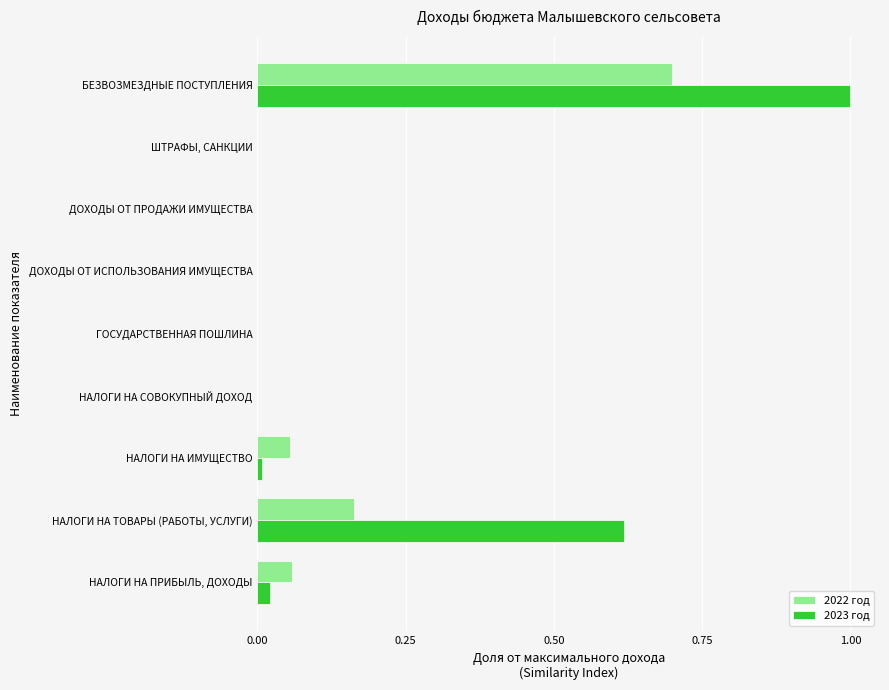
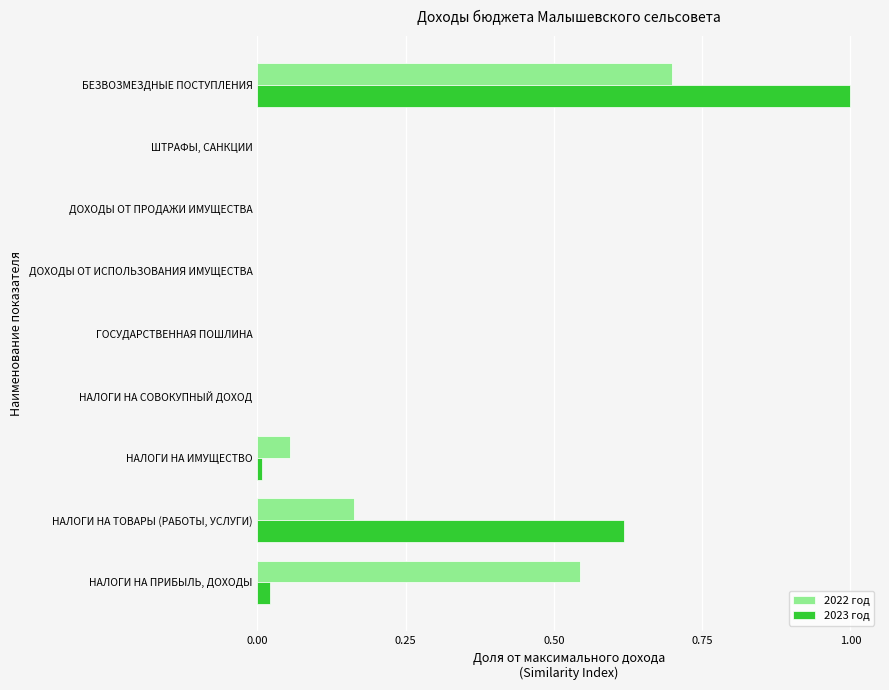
  {
    "2022 год": {
      "БЕЗВОЗМЕЗДНЫЕ ПОСТУПЛЕНИЯ": 0.70,
      "ШТРАФЫ, САНКЦИИ": 0.00,
      "ДОХОДЫ ОТ ПРОДАЖИ ИМУЩЕСТВА": 0.00,
      "ДОХОДЫ ОТ ИСПОЛЬЗОВАНИЯ ИМУЩЕСТВА": 0.00,
      "ГОСУДАРСТВЕННАЯ ПОШЛИНА": 0.00,
      "НАЛОГИ НА СОВОКУПНЫЙ ДОХОД": 0.00,
      "НАЛОГИ НА ИМУЩЕСТВО": 0.06,
      "НАЛОГИ НА ТОВАРЫ (РАБОТЫ, УСЛУГИ)": 0.16,
-     "НАЛОГИ НА ПРИБЫЛЬ, ДОХОДЫ": 0.06
+     "НАЛОГИ НА ПРИБЫЛЬ, ДОХОДЫ": 0.54
    },
    "2023 год": {
      "БЕЗВОЗМЕЗДНЫЕ ПОСТУПЛЕНИЯ": 1.00,
      "ШТРАФЫ, САНКЦИИ": 0.00,
      "ДОХОДЫ ОТ ПРОДАЖИ ИМУЩЕСТВА": 0.00,
      "ДОХОДЫ ОТ ИСПОЛЬЗОВАНИЯ ИМУЩЕСТВА": 0.00,
      "ГОСУДАРСТВЕННАЯ ПОШЛИНА": 0.00,
      "НАЛОГИ НА СОВОКУПНЫЙ ДОХОД": 0.00,
      "НАЛОГИ НА ИМУЩЕСТВО": 0.01,
      "НАЛОГИ НА ТОВАРЫ (РАБОТЫ, УСЛУГИ)": 0.62,
      "НАЛОГИ НА ПРИБЫЛЬ, ДОХОДЫ": 0.02
    }
  }
